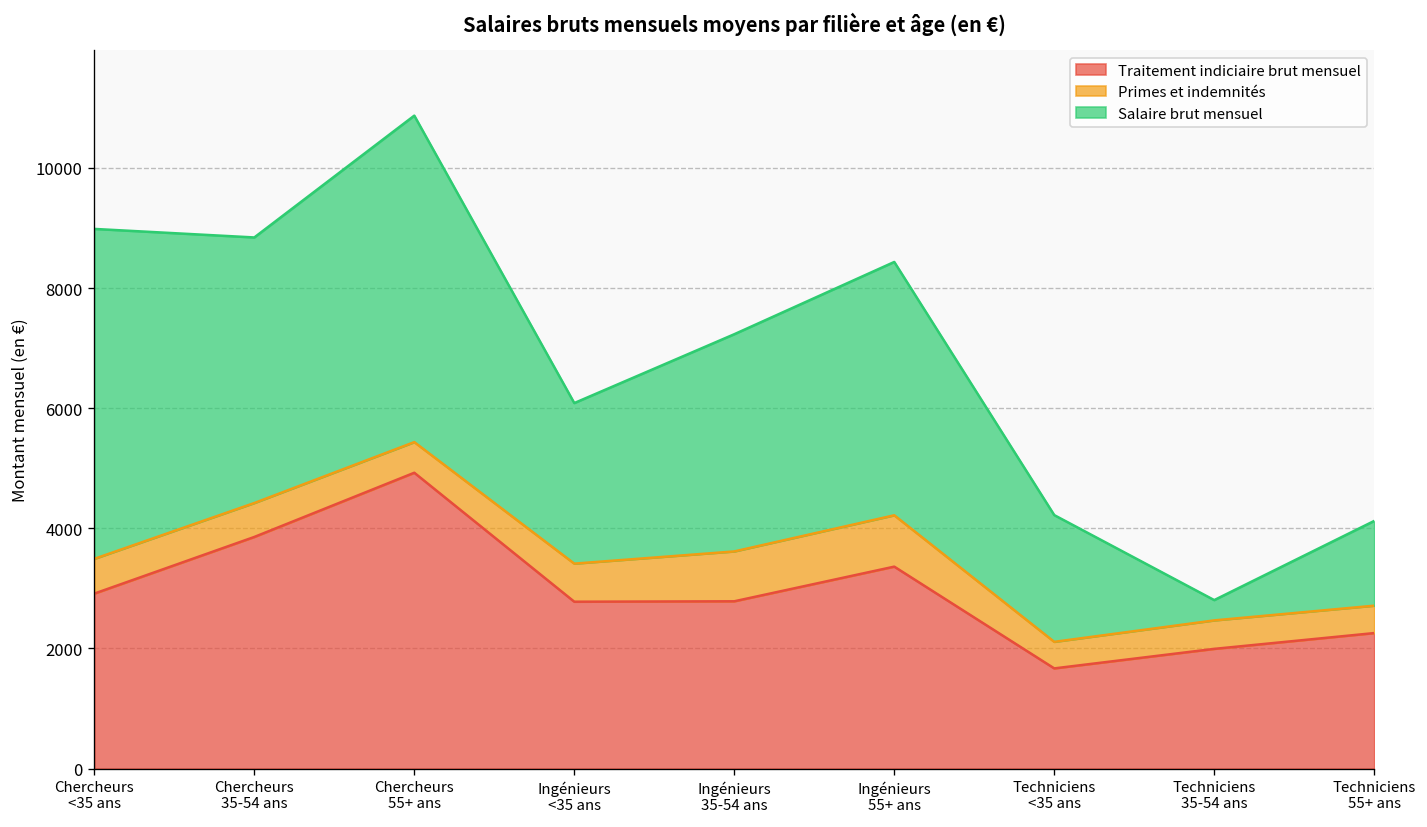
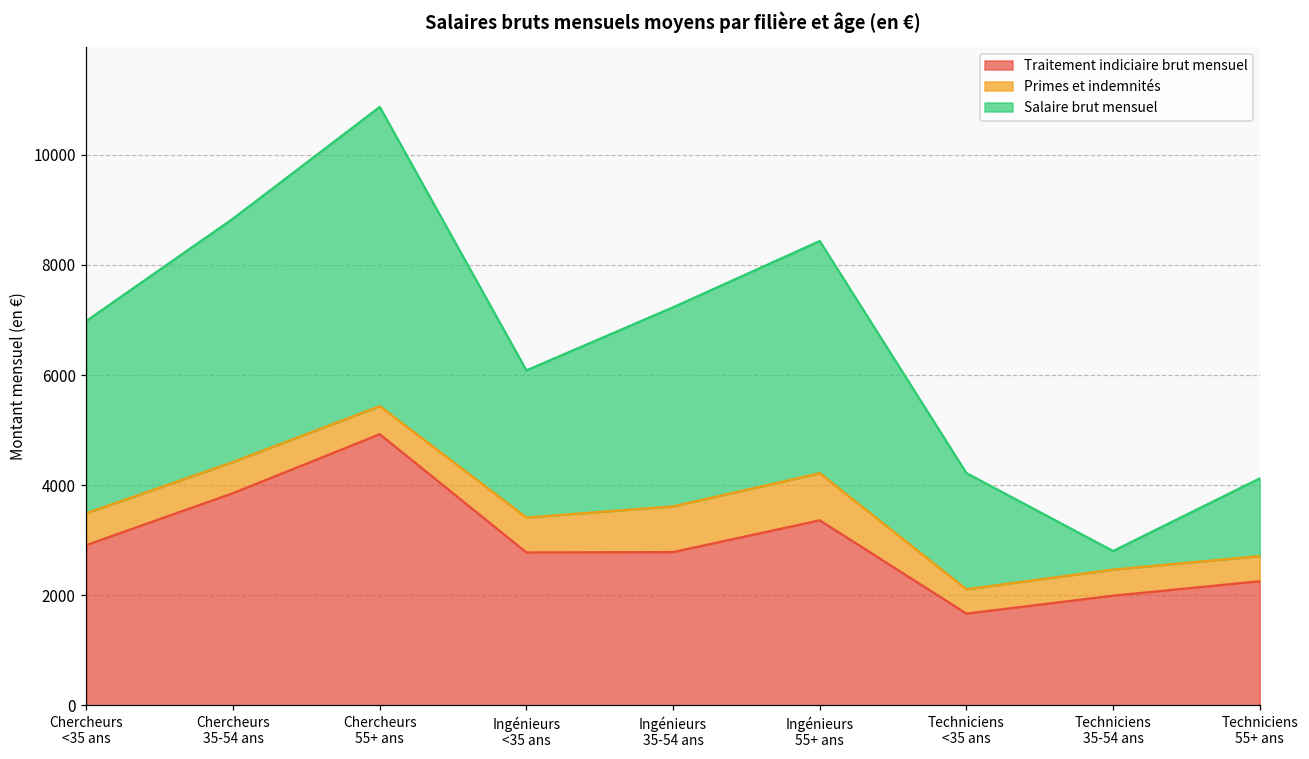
  {
    "Traitement indiciaire brut mensuel": {
      "Chercheurs <35 ans": 2900,
      "Chercheurs 35-54 ans": 3900,
      "Chercheurs 55+ ans": 4900,
      "Ingénieurs <35 ans": 2800,
      "Ingénieurs 35-54 ans": 2800,
      "Ingénieurs 55+ ans": 3400,
      "Techniciens <35 ans": 1700,
      "Techniciens 35-54 ans": 2000,
      "Techniciens 55+ ans": 2300
    },
    "Primes et indemnités": {
      "Chercheurs <35 ans": 600,
      "Chercheurs 35-54 ans": 600,
      "Chercheurs 55+ ans": 500,
      "Ingénieurs <35 ans": 600,
      "Ingénieurs 35-54 ans": 800,
      "Ingénieurs 55+ ans": 900,
      "Techniciens <35 ans": 400,
      "Techniciens 35-54 ans": 500,
      "Techniciens 55+ ans": 500
    },
    "Salaire brut mensuel": {
-     "Chercheurs <35 ans": 5500,
+     "Chercheurs <35 ans": 3500,
      "Chercheurs 35-54 ans": 4400,
      "Chercheurs 55+ ans": 5400,
      "Ingénieurs <35 ans": 2700,
      "Ingénieurs 35-54 ans": 3600,
      "Ingénieurs 55+ ans": 4200,
      "Techniciens <35 ans": 2100,
      "Techniciens 35-54 ans": 300,
      "Techniciens 55+ ans": 1400
    }
  }
